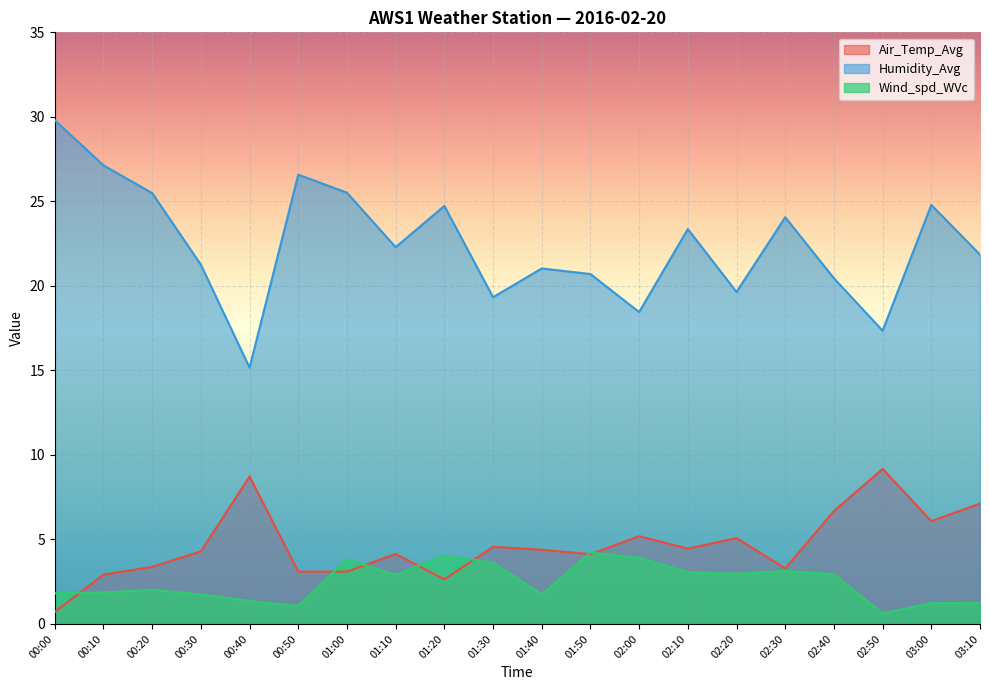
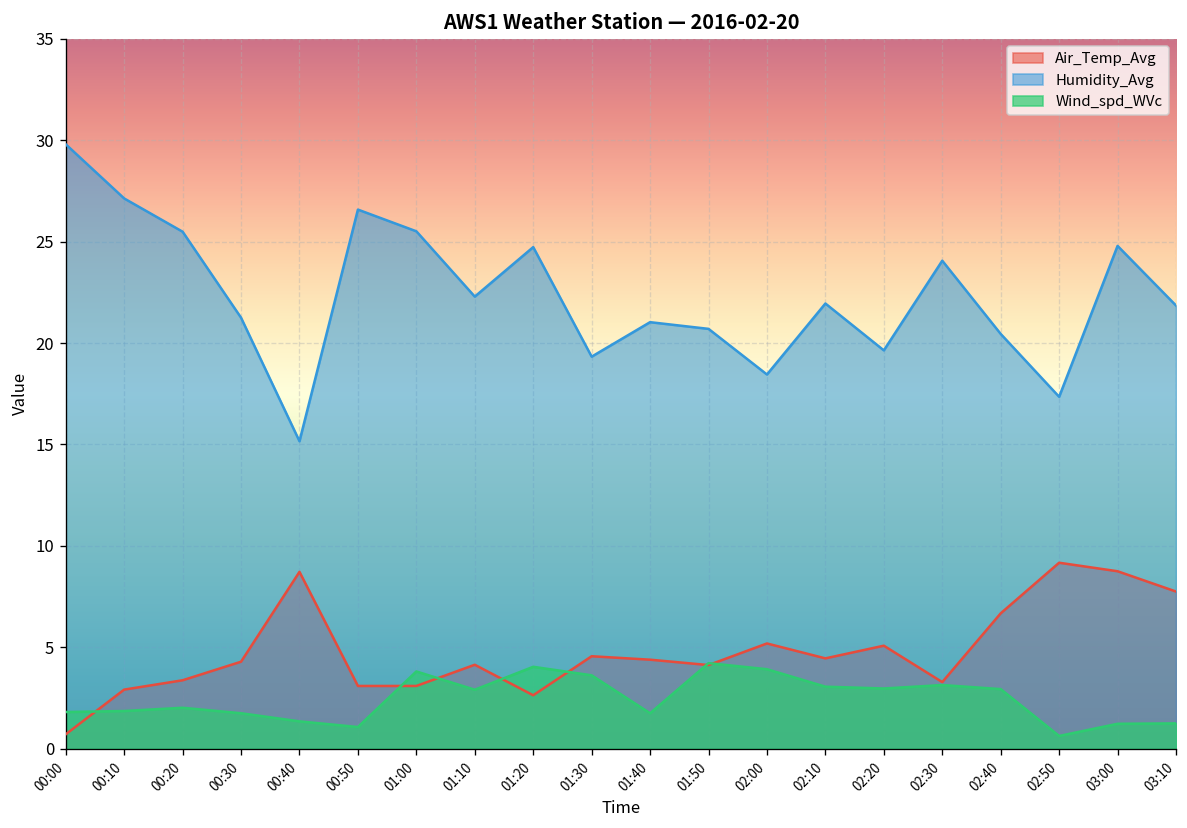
  {
    "Air_Temp_Avg": {
      "00:00": 0.7,
      "00:10": 2.9,
      "00:20": 3.4,
      "00:30": 4.3,
      "00:40": 8.7,
      "00:50": 3.1,
      "01:00": 3.1,
      "01:10": 4.1,
      "01:20": 2.6,
      "01:30": 4.6,
      "01:40": 4.4,
      "02:00": 5.2,
      "02:10": 4.5,
      "02:20": 5.1,
      "02:40": 6.7,
      "02:50": 9.2,
-     "03:00": 6.1,
-     "03:10": 7.1
+     "03:00": 8.8,
+     "03:10": 7.8
    },
    "Humidity_Avg": {
      "00:00": 29.8,
      "00:10": 27.1,
      "00:20": 25.5,
      "00:30": 21.3,
      "00:40": 15.2,
      "00:50": 26.6,
      "01:00": 25.5,
      "01:10": 22.3,
      "01:20": 24.7,
      "01:30": 19.3,
      "01:40": 21.0,
      "01:50": 20.7,
      "02:00": 18.5,
-     "02:10": 23.4,
+     "02:10": 22.0,
      "02:20": 19.6,
      "02:30": 24.1,
      "02:40": 20.5,
      "02:50": 17.4,
      "03:00": 24.8,
      "03:10": 21.9
    },
    "Wind_spd_WVc": {
      "00:00": 1.8,
      "00:10": 1.9,
      "00:20": 2.0,
      "00:30": 1.8,
      "00:40": 1.4,
      "00:50": 1.1,
      "01:00": 3.8,
      "01:10": 2.9,
      "01:20": 4.0,
      "01:30": 3.6,
      "01:40": 1.8,
      "02:00": 3.9,
      "02:10": 3.1,
      "02:20": 3.0,
      "02:40": 2.9,
      "02:50": 0.6,
      "03:00": 1.2,
      "03:10": 1.3
    }
  }
